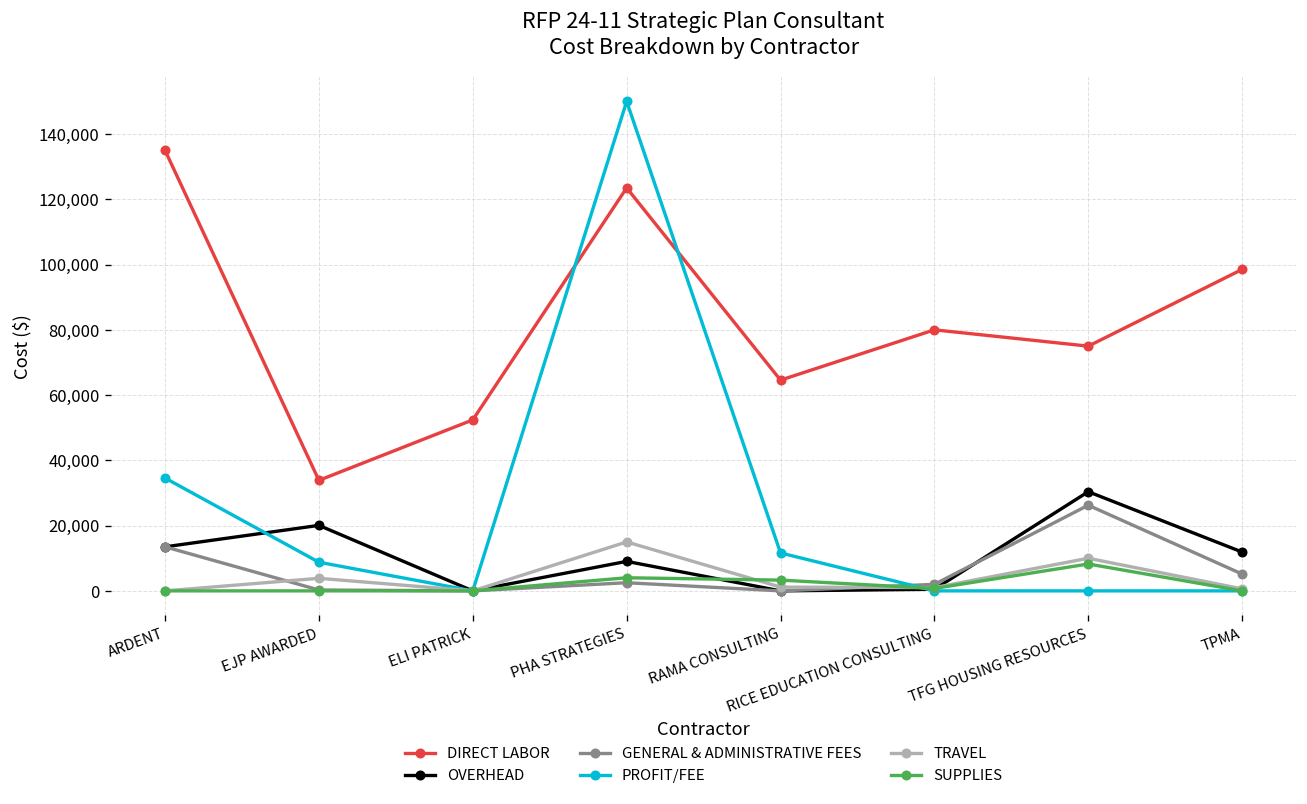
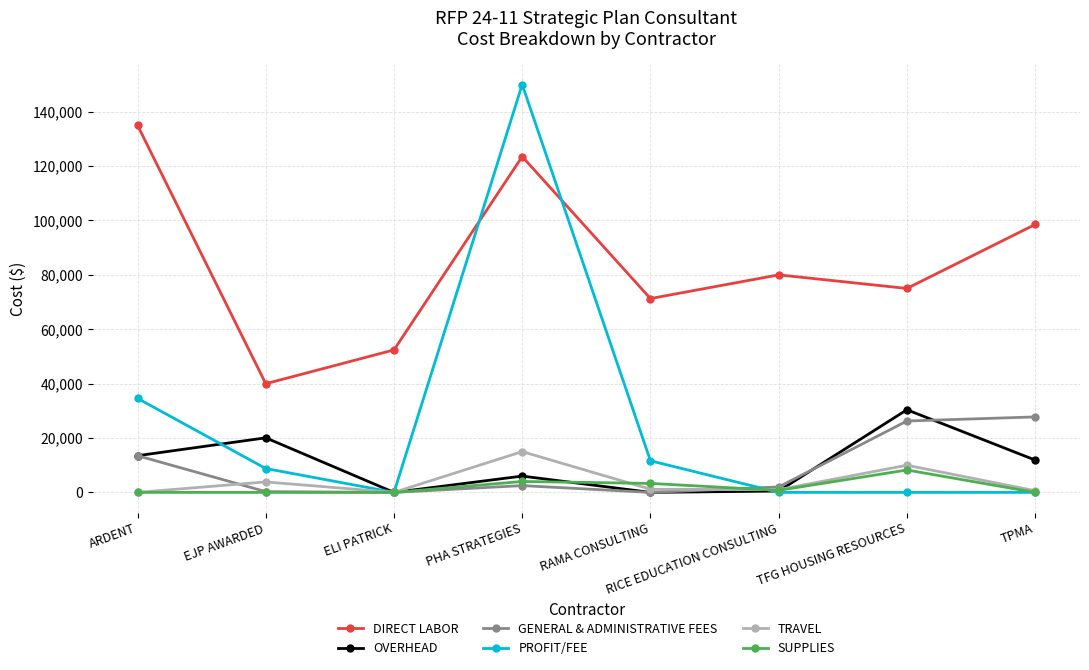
  {
    "DIRECT LABOR": {
      "ARDENT": "135,000",
-     "EJP AWARDED": "34,000",
+     "EJP AWARDED": "40,000",
      "ELI PATRICK": "52,000",
      "PHA STRATEGIES": "124,000",
-     "RAMA CONSULTING": "65,000",
+     "RAMA CONSULTING": "71,000",
      "RICE EDUCATION CONSULTING": "80,000",
      "TFG HOUSING RESOURCES": "75,000",
      "TPMA": "99,000"
    },
    "OVERHEAD": {
      "EJP AWARDED": "20,000",
-     "PHA STRATEGIES": "9,000",
+     "PHA STRATEGIES": "6,000",
      "TFG HOUSING RESOURCES": "30,000",
      "TPMA": "12,000"
    },
    "GENERAL & ADMINISTRATIVE FEES": {
      "PHA STRATEGIES": "3,000",
      "RICE EDUCATION CONSULTING": "2,000",
      "TFG HOUSING RESOURCES": "26,000",
-     "TPMA": "5,000"
+     "TPMA": "28,000"
    },
    "PROFIT/FEE": {
      "ARDENT": "35,000",
      "EJP AWARDED": "9,000",
      "PHA STRATEGIES": "150,000",
      "RAMA CONSULTING": "12,000",
      "TFG HOUSING RESOURCES": "0"
    },
    "TRAVEL": {
      "EJP AWARDED": "4,000",
      "PHA STRATEGIES": "15,000",
      "RAMA CONSULTING": "1,000",
      "TFG HOUSING RESOURCES": "10,000"
    },
    "SUPPLIES": {
      "PHA STRATEGIES": "4,000",
      "RAMA CONSULTING": "3,000",
      "TFG HOUSING RESOURCES": "8,000"
    }
  }
